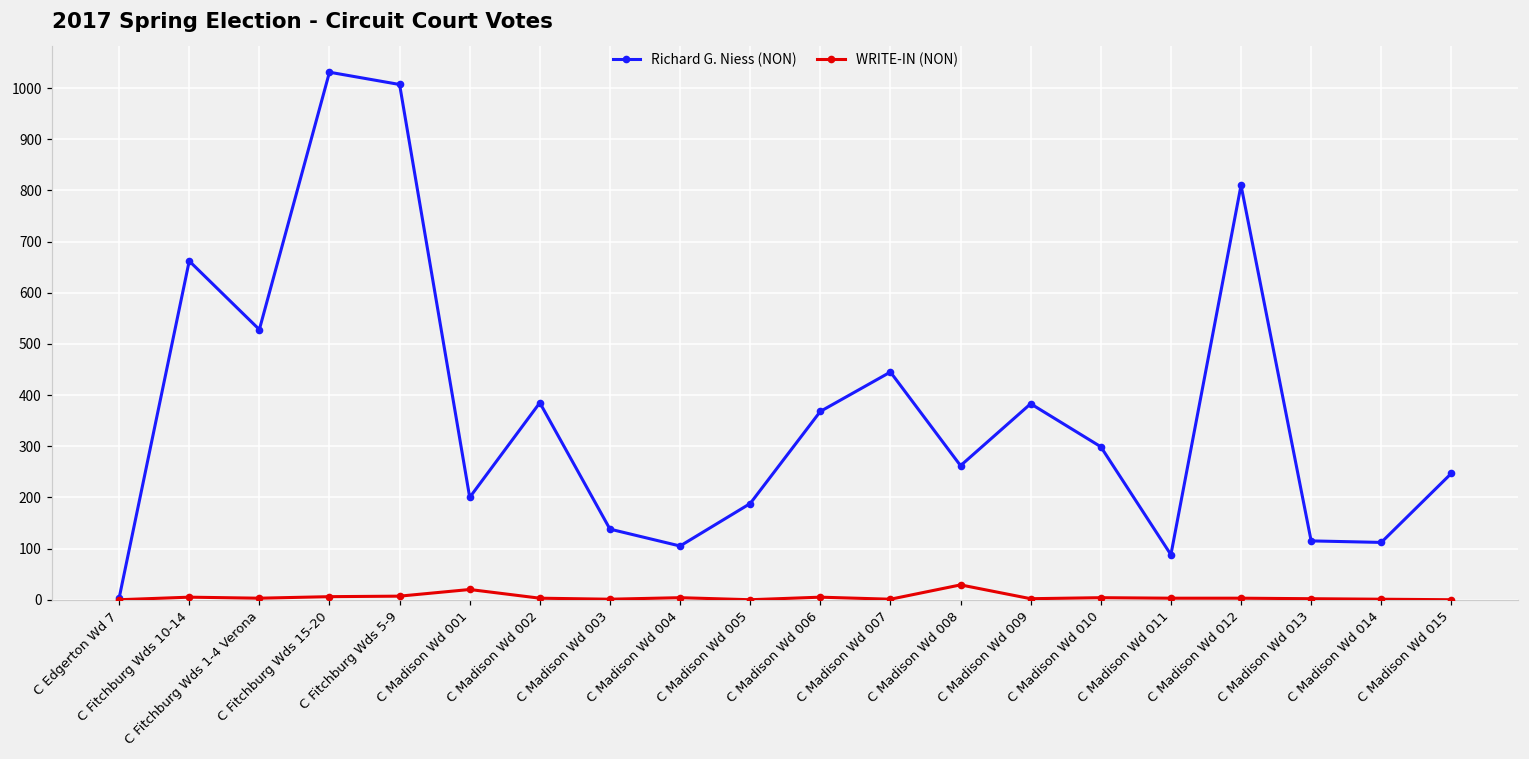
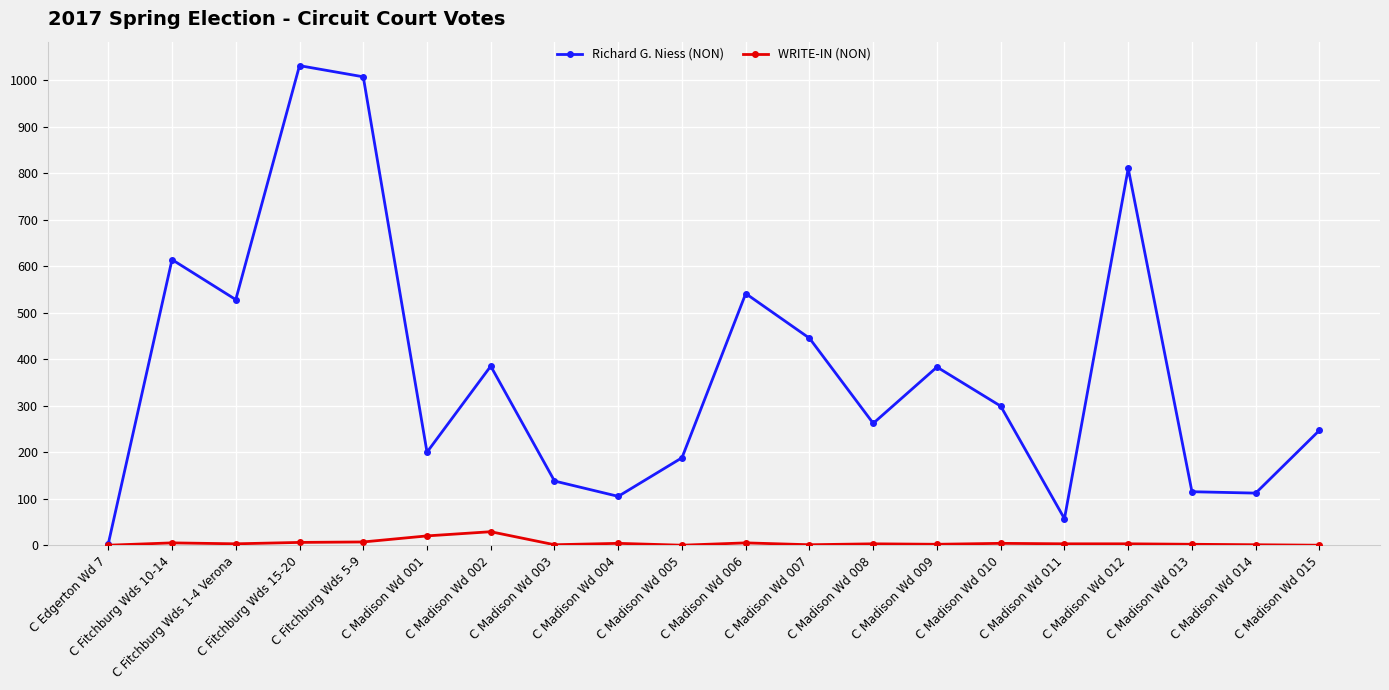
  {
    "Richard G. Niess (NON)": {
-     "C Fitchburg Wds 10-14": 660,
+     "C Fitchburg Wds 10-14": 610,
      "C Fitchburg Wds 1-4 Verona": 530,
      "C Fitchburg Wds 15-20": 1030,
      "C Fitchburg Wds 5-9": 1010,
      "C Madison Wd 001": 200,
      "C Madison Wd 002": 390,
      "C Madison Wd 003": 140,
      "C Madison Wd 004": 110,
      "C Madison Wd 005": 190,
-     "C Madison Wd 006": 370,
+     "C Madison Wd 006": 540,
      "C Madison Wd 007": 450,
      "C Madison Wd 008": 260,
      "C Madison Wd 009": 380,
      "C Madison Wd 010": 300,
-     "C Madison Wd 011": 90,
+     "C Madison Wd 011": 60,
      "C Madison Wd 012": 810,
      "C Madison Wd 013": 120,
      "C Madison Wd 014": 110,
      "C Madison Wd 015": 250
    },
    "WRITE-IN (NON)": {
      "C Fitchburg Wds 10-14": 10,
      "C Fitchburg Wds 1-4 Verona": 0,
      "C Fitchburg Wds 15-20": 10,
      "C Fitchburg Wds 5-9": 10,
      "C Madison Wd 001": 20,
-     "C Madison Wd 002": 0,
+     "C Madison Wd 002": 30,
      "C Madison Wd 003": 0,
      "C Madison Wd 004": 0,
      "C Madison Wd 005": 0,
      "C Madison Wd 006": 10,
      "C Madison Wd 007": 0,
-     "C Madison Wd 008": 30,
+     "C Madison Wd 008": 0,
      "C Madison Wd 009": 0,
      "C Madison Wd 010": 0,
      "C Madison Wd 011": 0,
      "C Madison Wd 012": 0,
      "C Madison Wd 013": 0,
      "C Madison Wd 014": 0,
      "C Madison Wd 015": 0
    }
  }
